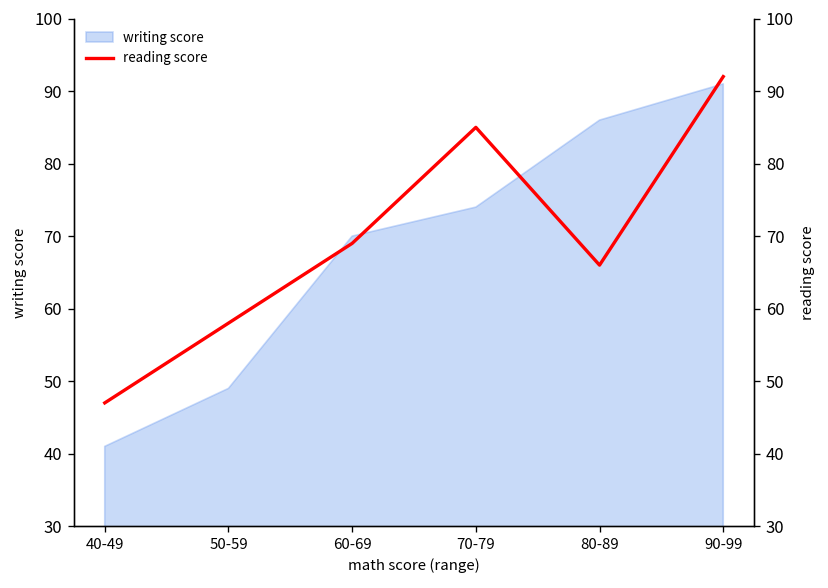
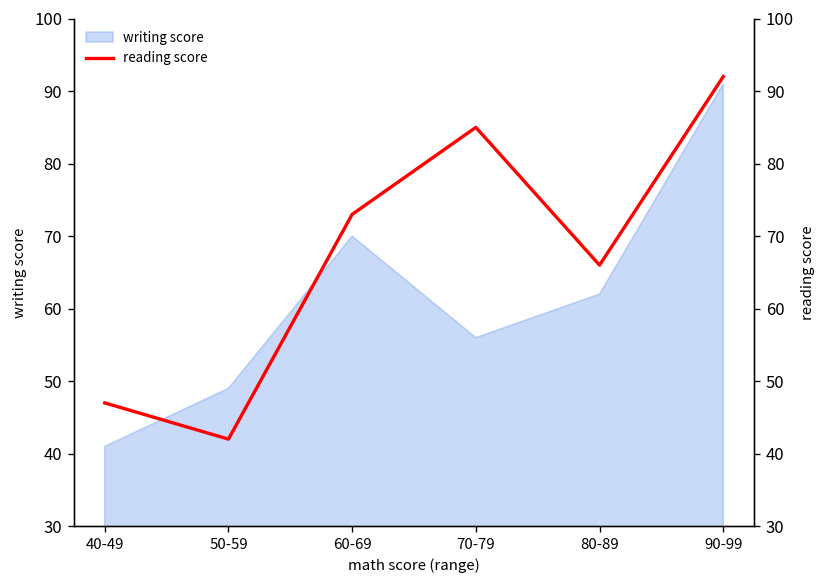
  {
    "reading score": {
      "40-49": 47,
-     "50-59": 58,
-     "60-69": 69,
+     "50-59": 42,
+     "60-69": 73,
      "70-79": 85,
      "80-89": 66,
      "90-99": 92
    },
    "writing score": {
      "40-49": 41,
      "50-59": 49,
      "60-69": 70,
-     "70-79": 74,
-     "80-89": 86,
+     "70-79": 56,
+     "80-89": 62,
      "90-99": 91
    }
  }
